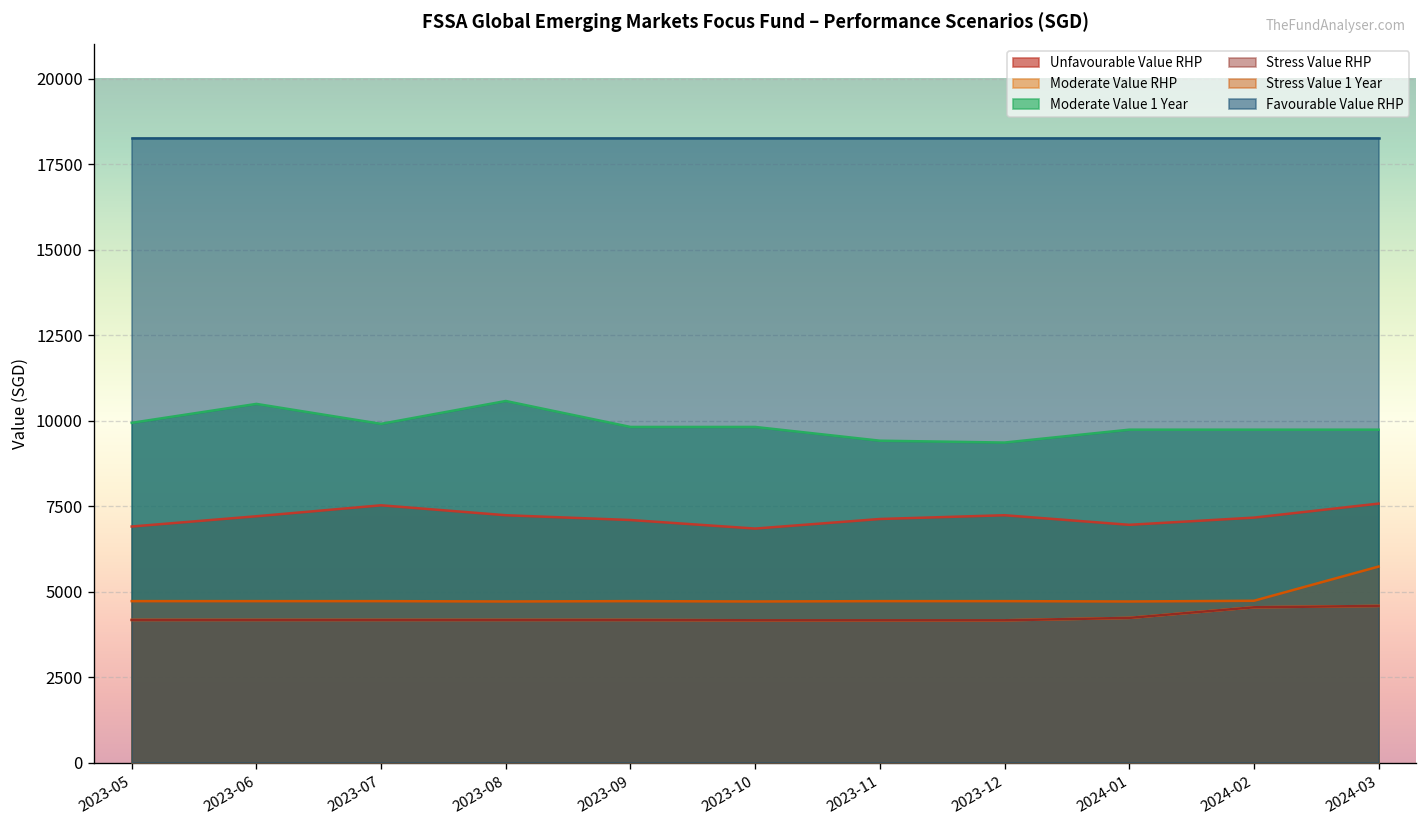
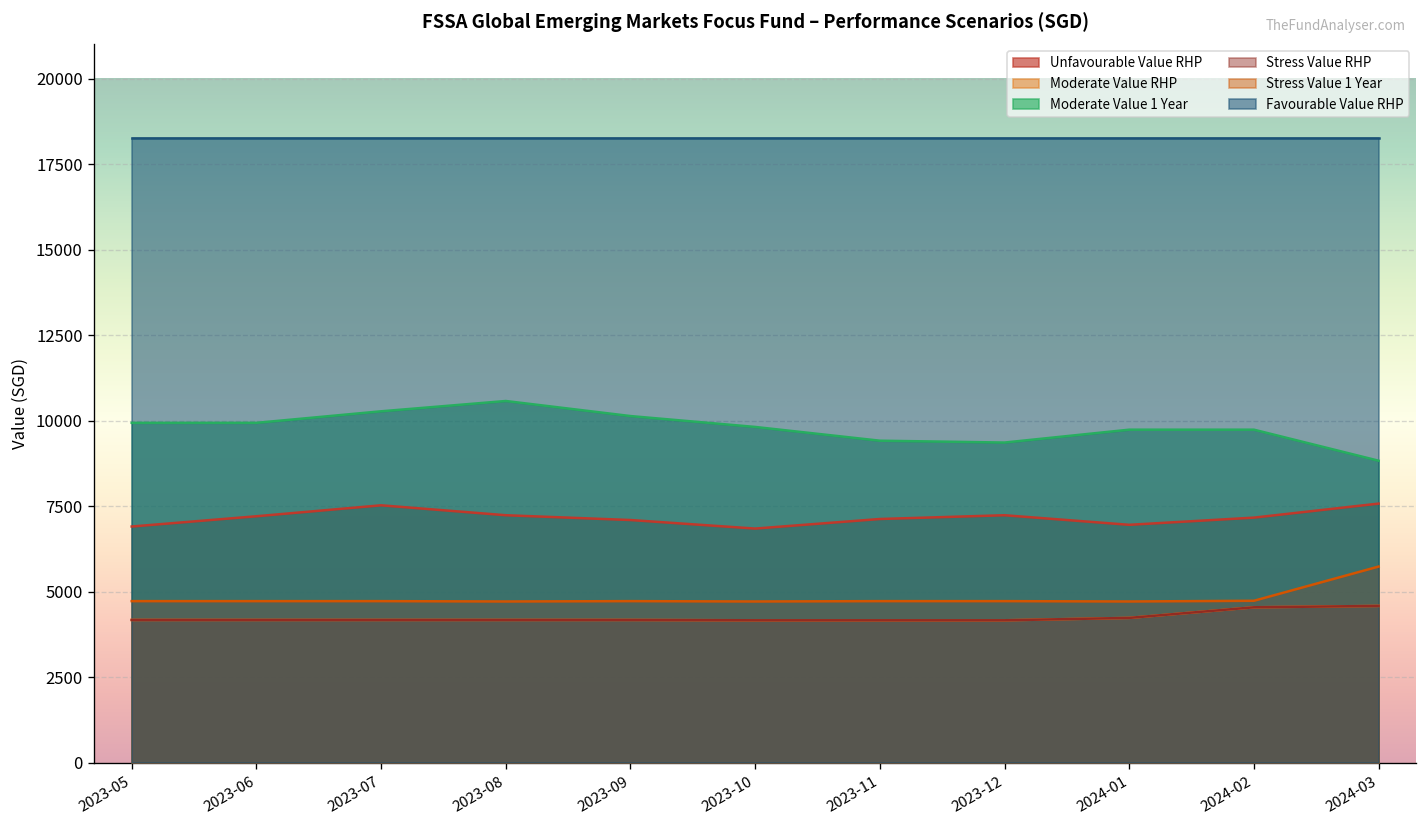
  {
    "Moderate Value 1 Year": {
      "2023-05": 9900,
-     "2023-06": 10500,
-     "2023-07": 9900,
+     "2023-06": 9900,
+     "2023-07": 10300,
      "2023-08": 10600,
-     "2023-09": 9800,
+     "2023-09": 10100,
      "2023-10": 9800,
      "2023-11": 9400,
      "2023-12": 9400,
      "2024-01": 9700,
      "2024-02": 9700,
-     "2024-03": 9700
+     "2024-03": 8800
    },
    "Favourable Value RHP": {
      "2023-05": 18300,
      "2023-06": 18300,
      "2023-07": 18300,
      "2023-08": 18300,
      "2023-09": 18300,
      "2023-10": 18300,
      "2023-11": 18300,
      "2023-12": 18300,
      "2024-01": 18300,
      "2024-02": 18300,
      "2024-03": 18300
    }
  }
